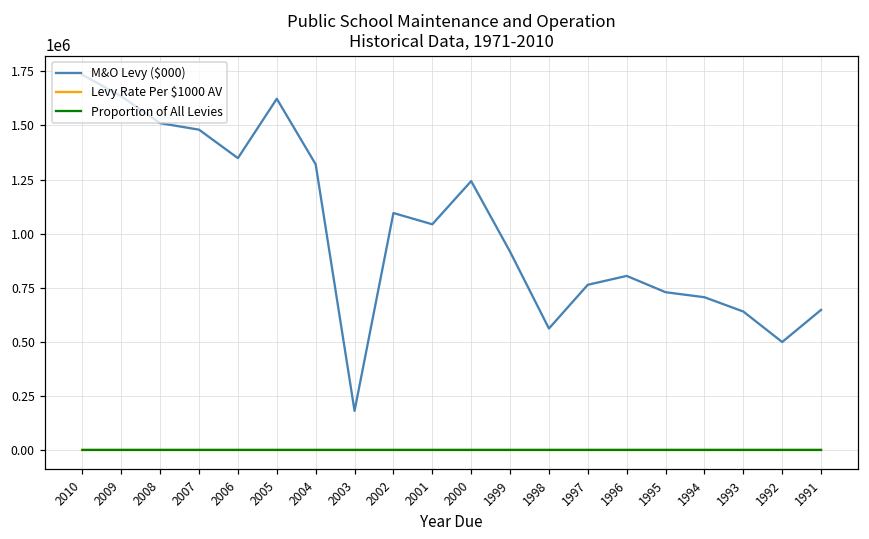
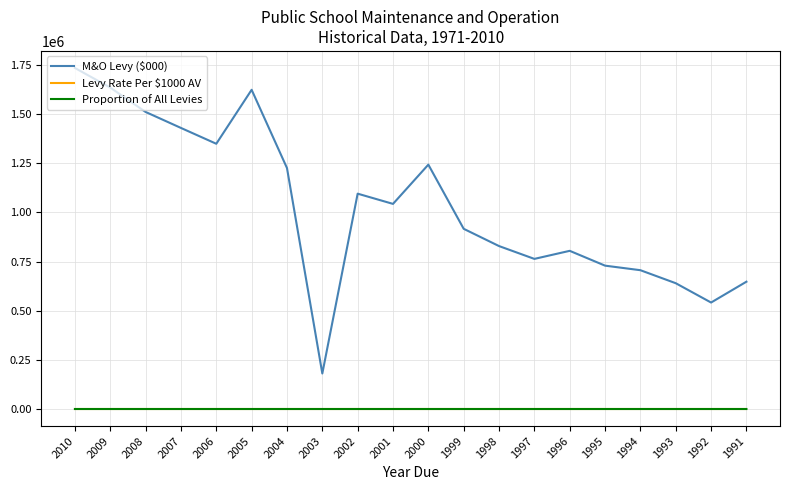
  {
    "M&O Levy ($000)": {
      "2008": 1510000,
-     "2007": 1480000,
+     "2007": 1430000,
      "2006": 1350000,
      "2005": 1620000,
-     "2004": 1320000,
+     "2004": 1230000,
      "2003": 180000,
      "2002": 1100000,
      "2001": 1040000,
      "2000": 1240000,
      "1999": 920000,
-     "1998": 560000,
+     "1998": 830000,
      "1997": 760000,
      "1996": 800000,
      "1995": 730000,
      "1994": 710000,
      "1993": 640000,
-     "1992": 500000,
+     "1992": 540000,
      "1991": 650000
    },
    "Proportion of All Levies": {
      "2010": 0,
      "2009": 0,
      "2008": 0,
      "2007": 0,
      "2006": 0,
      "2005": 0,
      "2004": 0,
      "2003": 0,
      "2002": 0,
      "2001": 0,
      "2000": 0,
      "1999": 0,
      "1998": 0,
      "1997": 0,
      "1996": 0,
      "1995": 0,
      "1994": 0,
      "1993": 0,
      "1992": 0,
      "1991": 0
    }
  }
